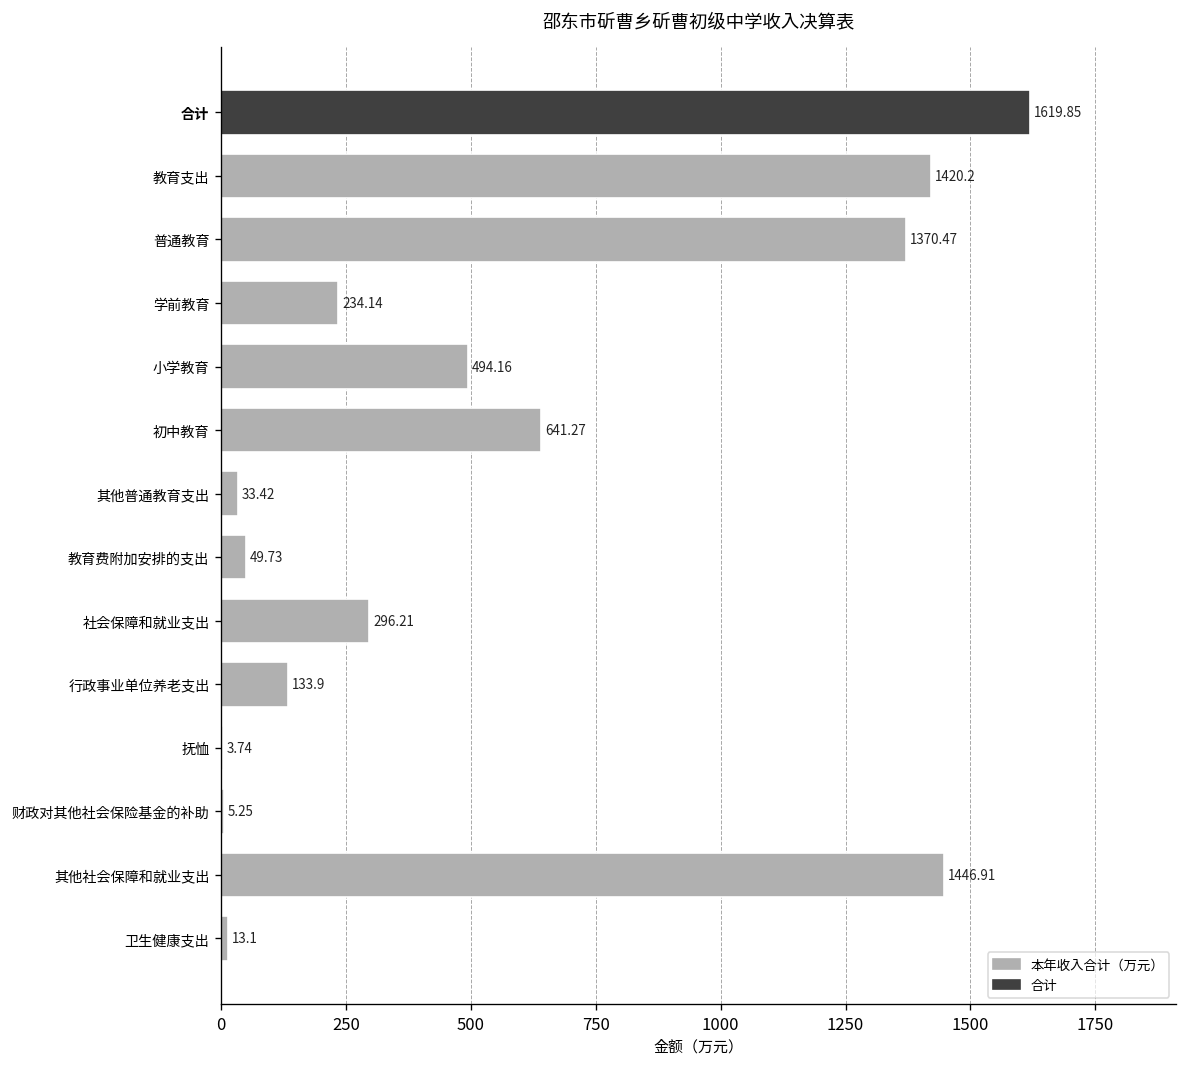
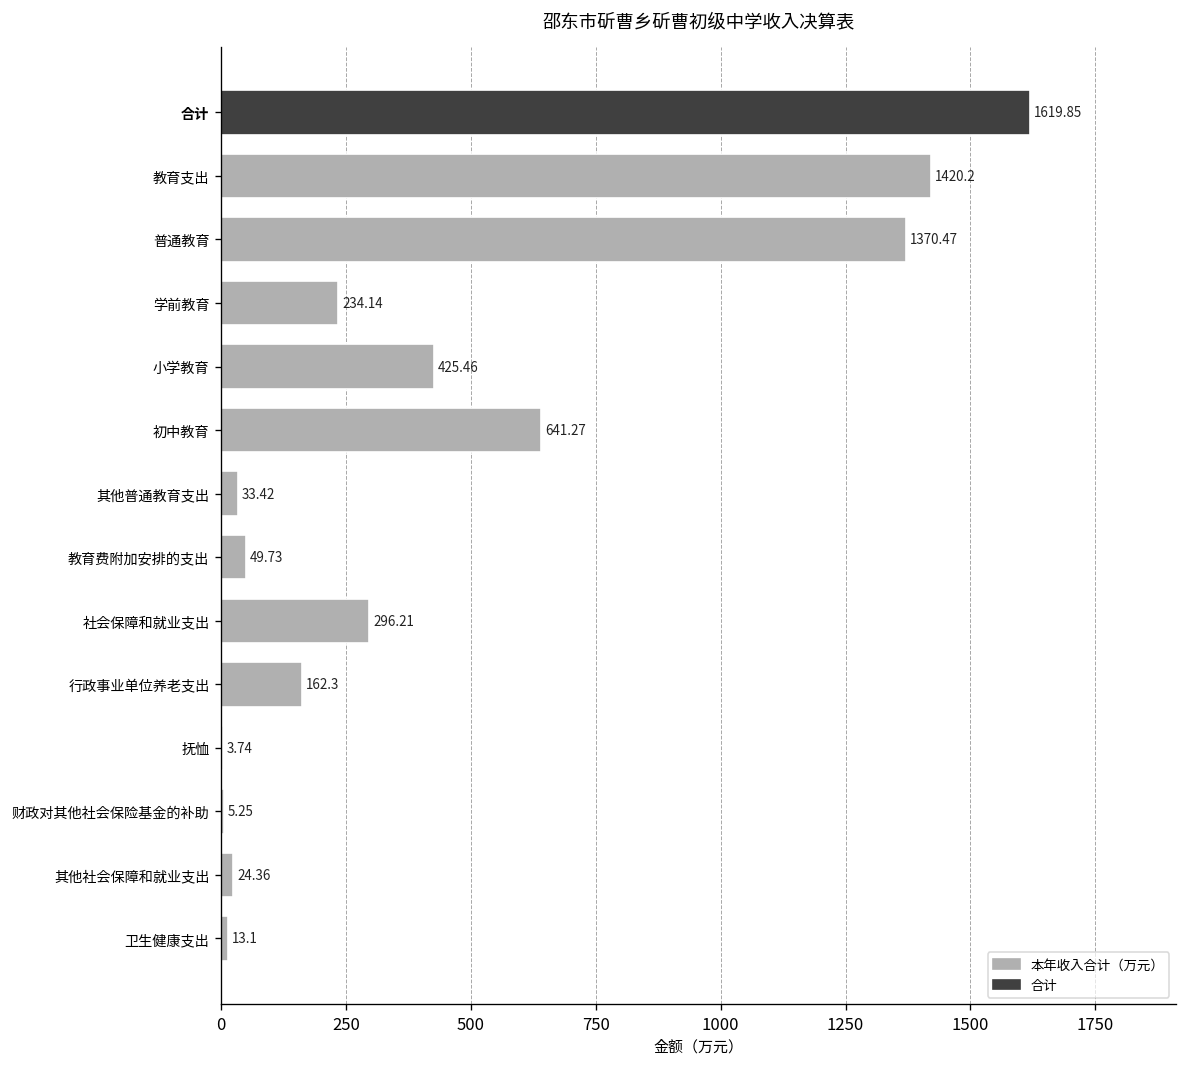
  {
    "合计": 1619.85,
    "教育支出": 1420.2,
    "普通教育": 1370.47,
    "学前教育": 234.14,
-   "小学教育": 494.16,
+   "小学教育": 425.46,
    "初中教育": 641.27,
    "其他普通教育支出": 33.42,
    "教育费附加安排的支出": 49.73,
    "社会保障和就业支出": 296.21,
-   "行政事业单位养老支出": 133.9,
+   "行政事业单位养老支出": 162.3,
    "抚恤": 3.74,
    "财政对其他社会保险基金的补助": 5.25,
-   "其他社会保障和就业支出": 1446.91,
+   "其他社会保障和就业支出": 24.36,
    "卫生健康支出": 13.1
  }
